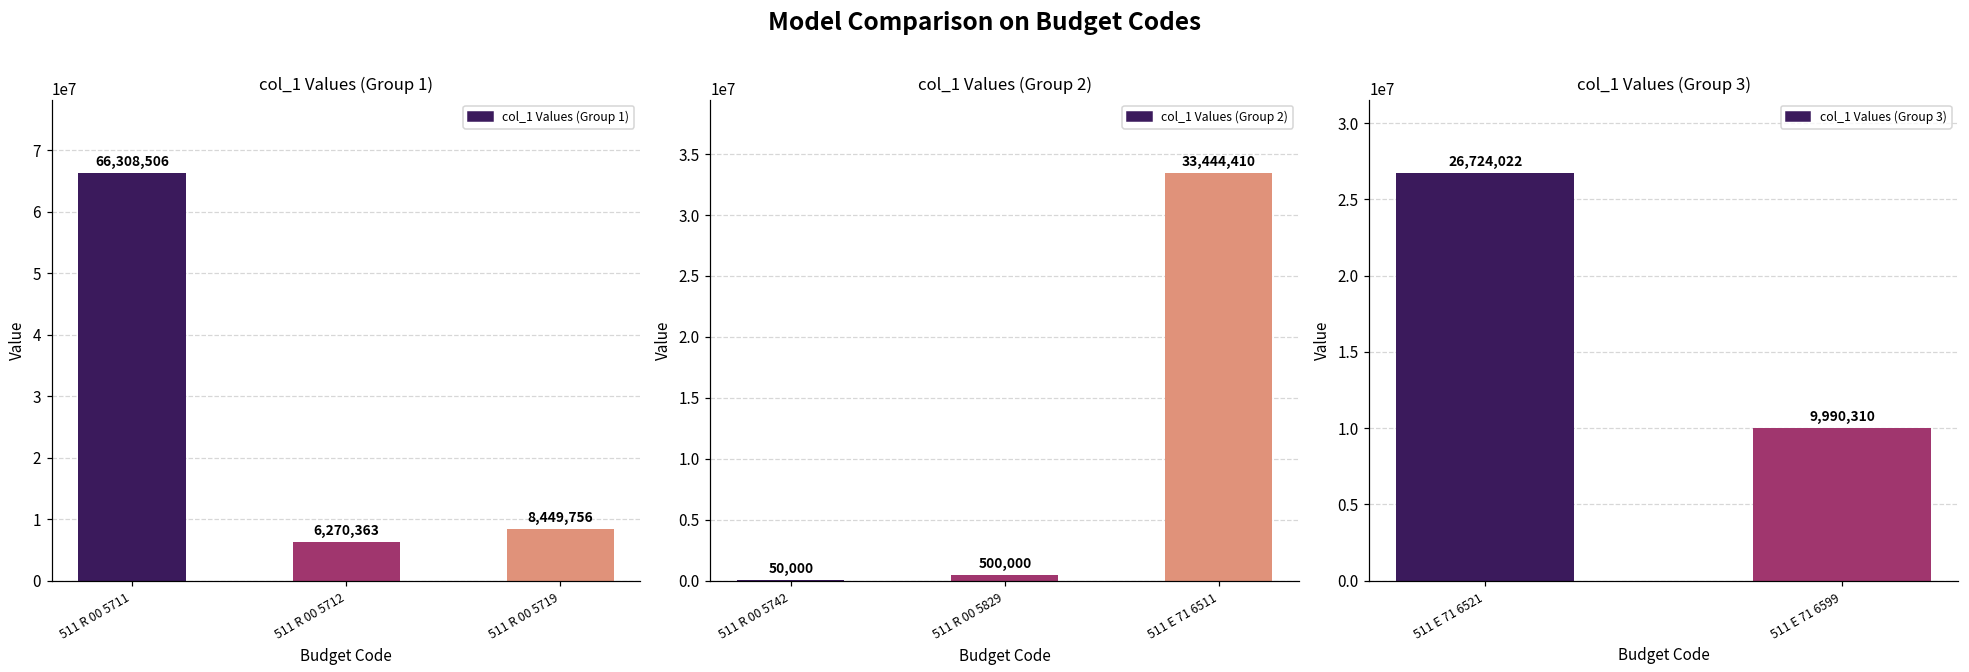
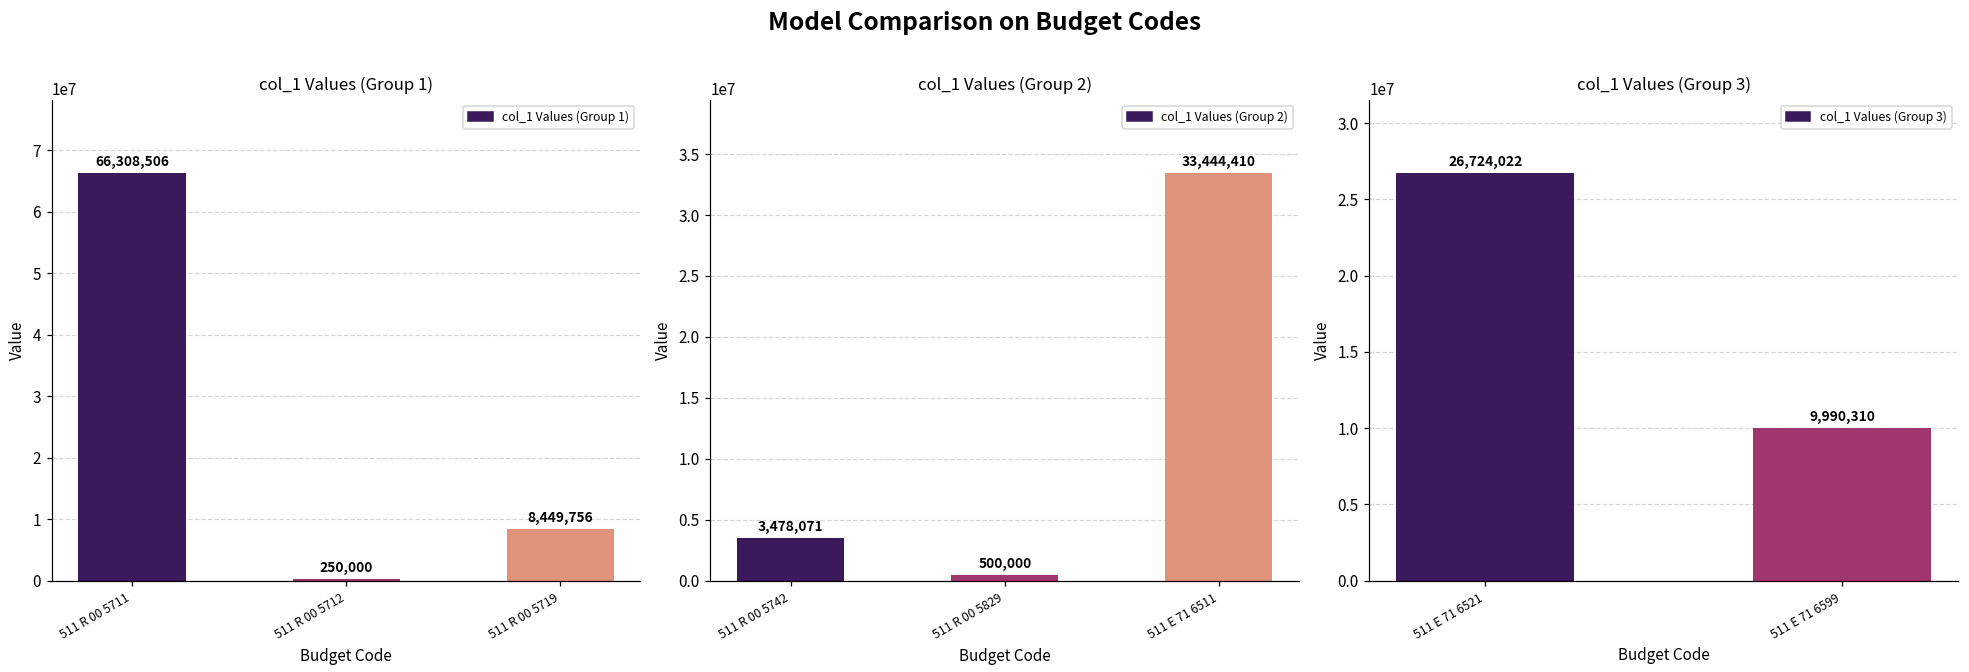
  {
    "col_1 Values (Group 1)": {
      "511 R 00 5711": "66,308,506",
-     "511 R 00 5712": "6,270,363",
+     "511 R 00 5712": "250,000",
      "511 R 00 5719": "8,449,756"
    },
    "col_1 Values (Group 2)": {
-     "511 R 00 5742": "50,000",
+     "511 R 00 5742": "3,478,071",
      "511 R 00 5829": "500,000",
      "511 E 71 6511": "33,444,410"
    },
    "col_1 Values (Group 3)": {
      "511 E 71 6521": "26,724,022",
      "511 E 71 6599": "9,990,310"
    }
  }
